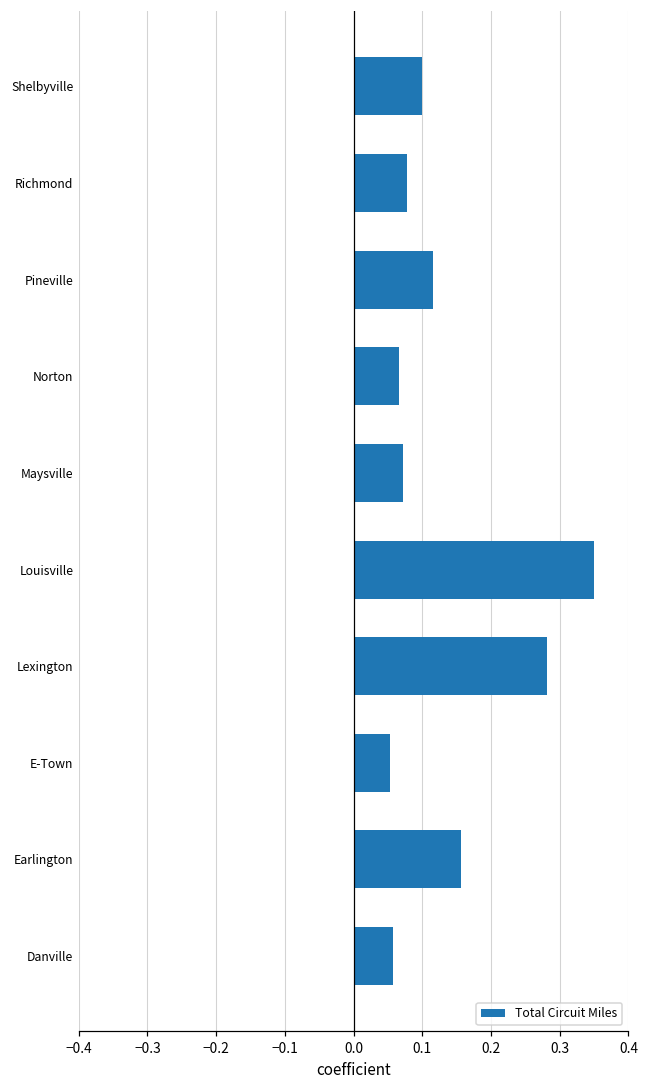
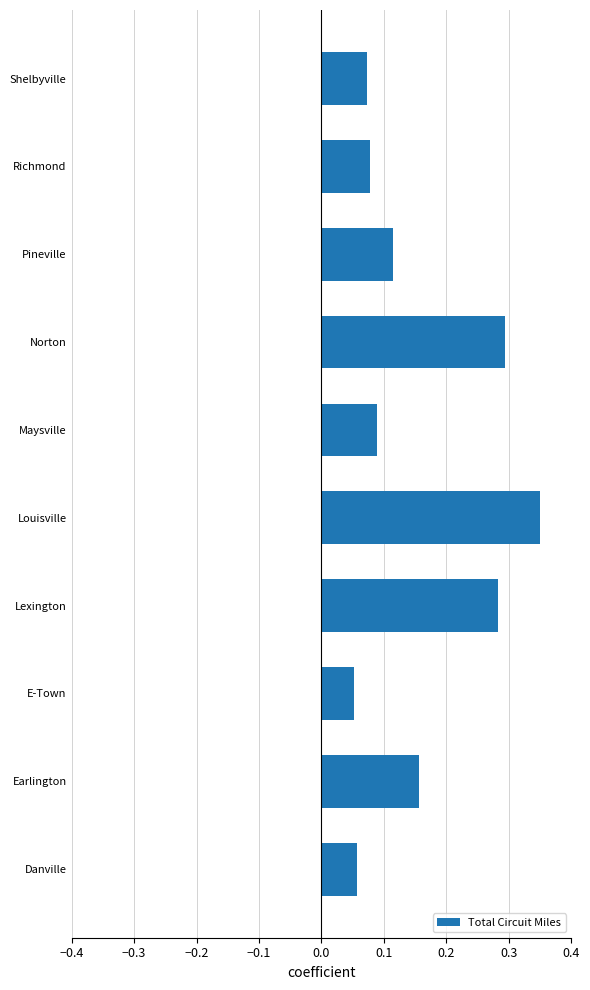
  {
-   "Shelbyville": 0.10,
+   "Shelbyville": 0.07,
    "Richmond": 0.08,
    "Pineville": 0.12,
-   "Norton": 0.07,
-   "Maysville": 0.07,
+   "Norton": 0.29,
+   "Maysville": 0.09,
    "Louisville": 0.35,
    "Lexington": 0.28,
    "E-Town": 0.05,
    "Earlington": 0.16,
    "Danville": 0.06
  }
